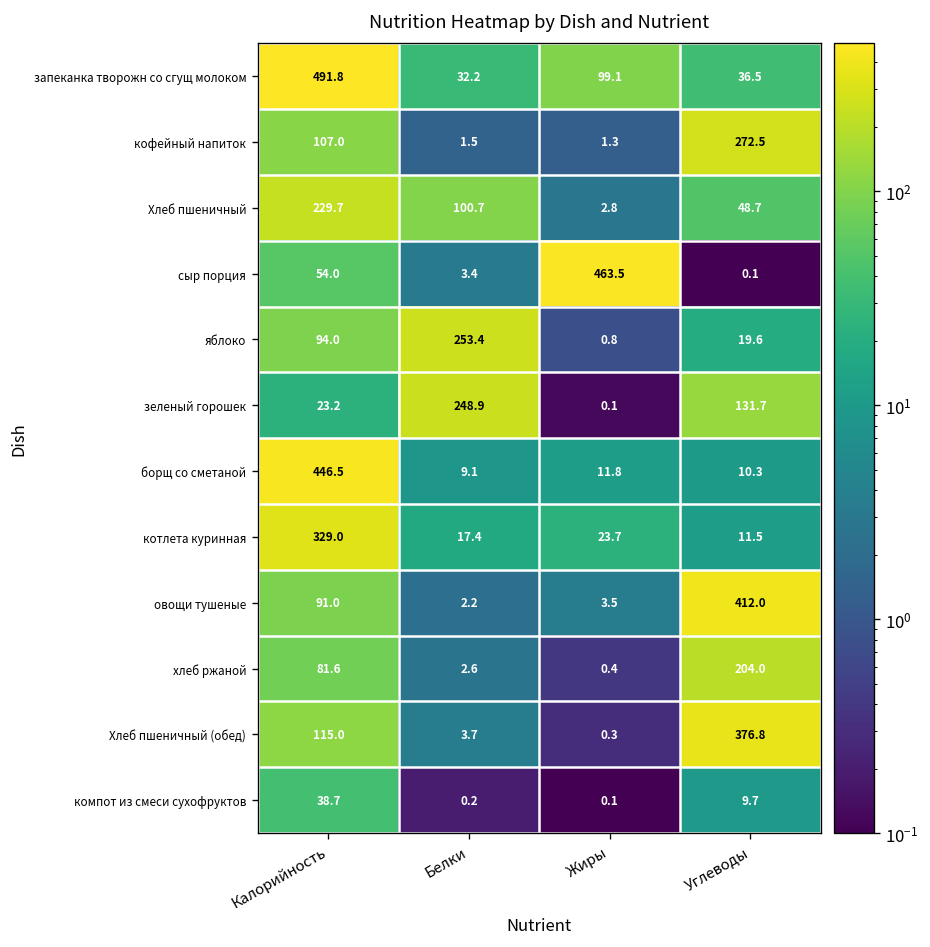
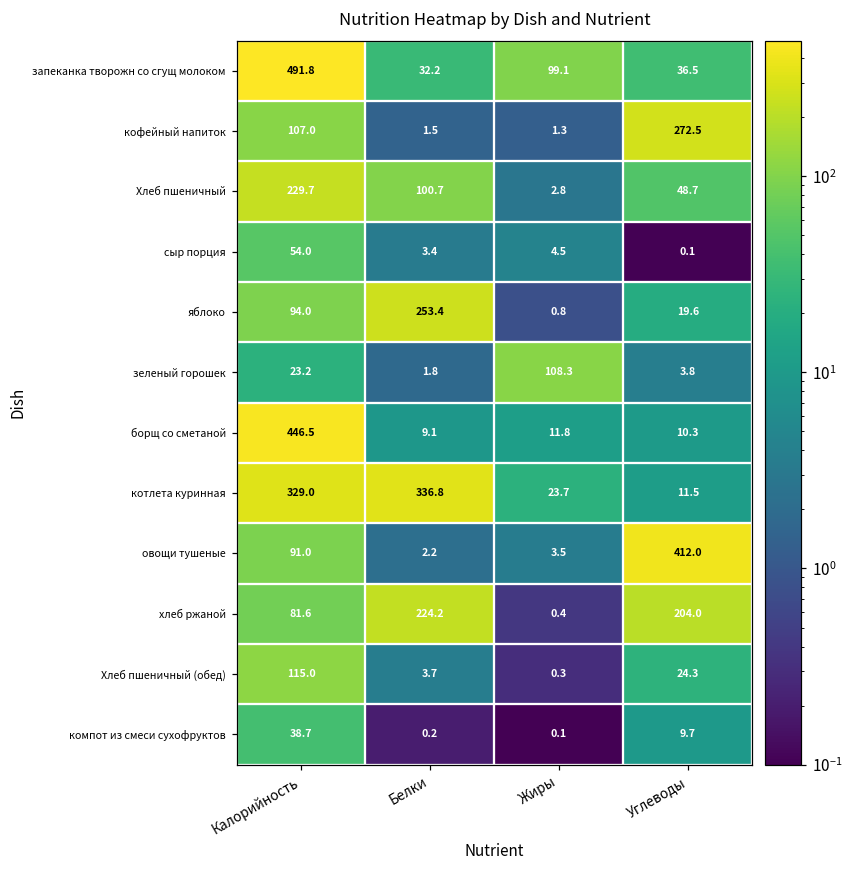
  {
    "запеканка творожн со сгущ молоком": {
      "Калорийность": 491.8,
      "Белки": 32.2,
      "Жиры": 99.1,
      "Углеводы": 36.5
    },
    "кофейный напиток": {
      "Калорийность": 107.0,
      "Белки": 1.5,
      "Жиры": 1.3,
      "Углеводы": 272.5
    },
    "Хлеб пшеничный": {
      "Калорийность": 229.7,
      "Белки": 100.7,
      "Жиры": 2.8,
      "Углеводы": 48.7
    },
    "сыр порция": {
      "Калорийность": 54.0,
      "Белки": 3.4,
-     "Жиры": 463.5,
+     "Жиры": 4.5,
      "Углеводы": 0.1
    },
    "яблоко": {
      "Калорийность": 94.0,
      "Белки": 253.4,
      "Жиры": 0.8,
      "Углеводы": 19.6
    },
    "зеленый горошек": {
      "Калорийность": 23.2,
-     "Белки": 248.9,
-     "Жиры": 0.1,
-     "Углеводы": 131.7
+     "Белки": 1.8,
+     "Жиры": 108.3,
+     "Углеводы": 3.8
    },
    "борщ со сметаной": {
      "Калорийность": 446.5,
      "Белки": 9.1,
      "Жиры": 11.8,
      "Углеводы": 10.3
    },
    "котлета куринная": {
      "Калорийность": 329.0,
-     "Белки": 17.4,
+     "Белки": 336.8,
      "Жиры": 23.7,
      "Углеводы": 11.5
    },
    "овощи тушеные": {
      "Калорийность": 91.0,
      "Белки": 2.2,
      "Жиры": 3.5,
      "Углеводы": 412.0
    },
    "хлеб ржаной": {
      "Калорийность": 81.6,
-     "Белки": 2.6,
+     "Белки": 224.2,
      "Жиры": 0.4,
      "Углеводы": 204.0
    },
    "Хлеб пшеничный (обед)": {
      "Калорийность": 115.0,
      "Белки": 3.7,
      "Жиры": 0.3,
-     "Углеводы": 376.8
+     "Углеводы": 24.3
    },
    "компот из смеси сухофруктов": {
      "Калорийность": 38.7,
      "Белки": 0.2,
      "Жиры": 0.1,
      "Углеводы": 9.7
    }
  }
